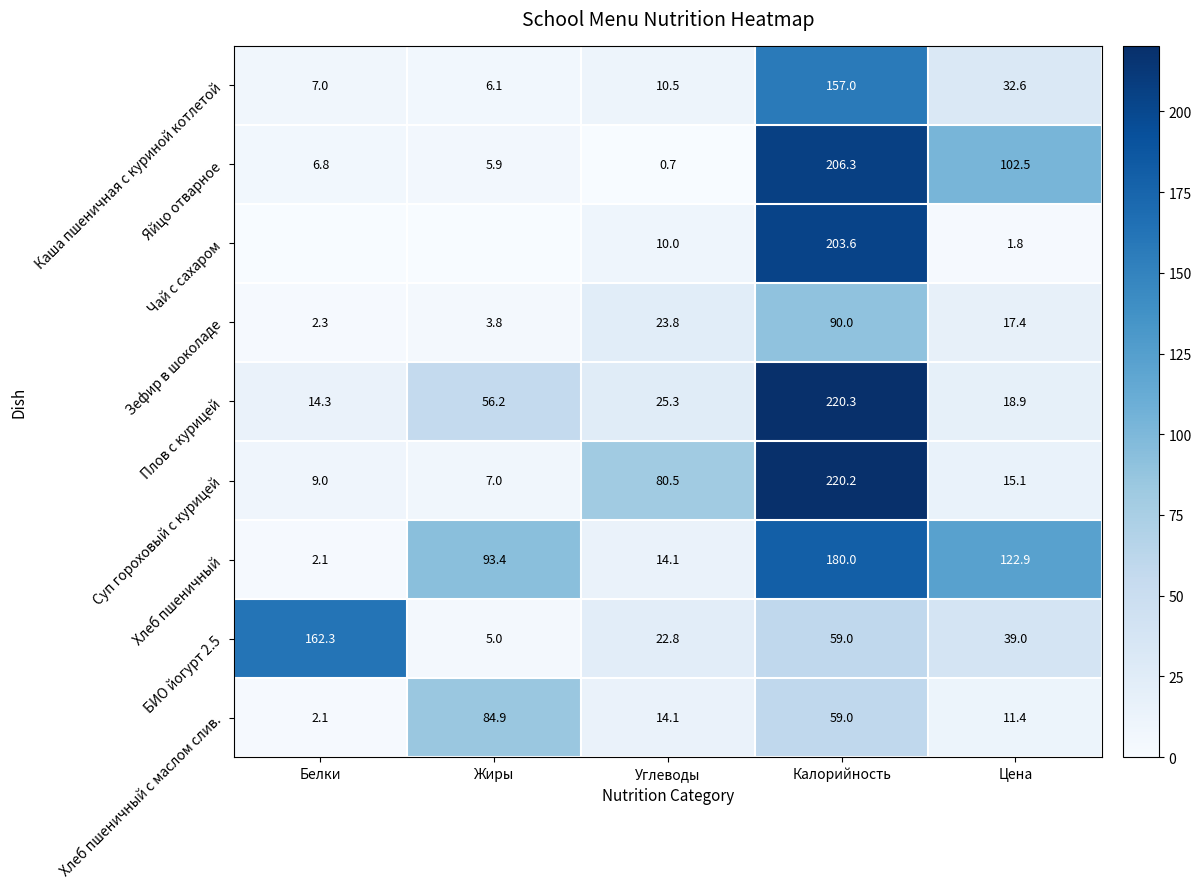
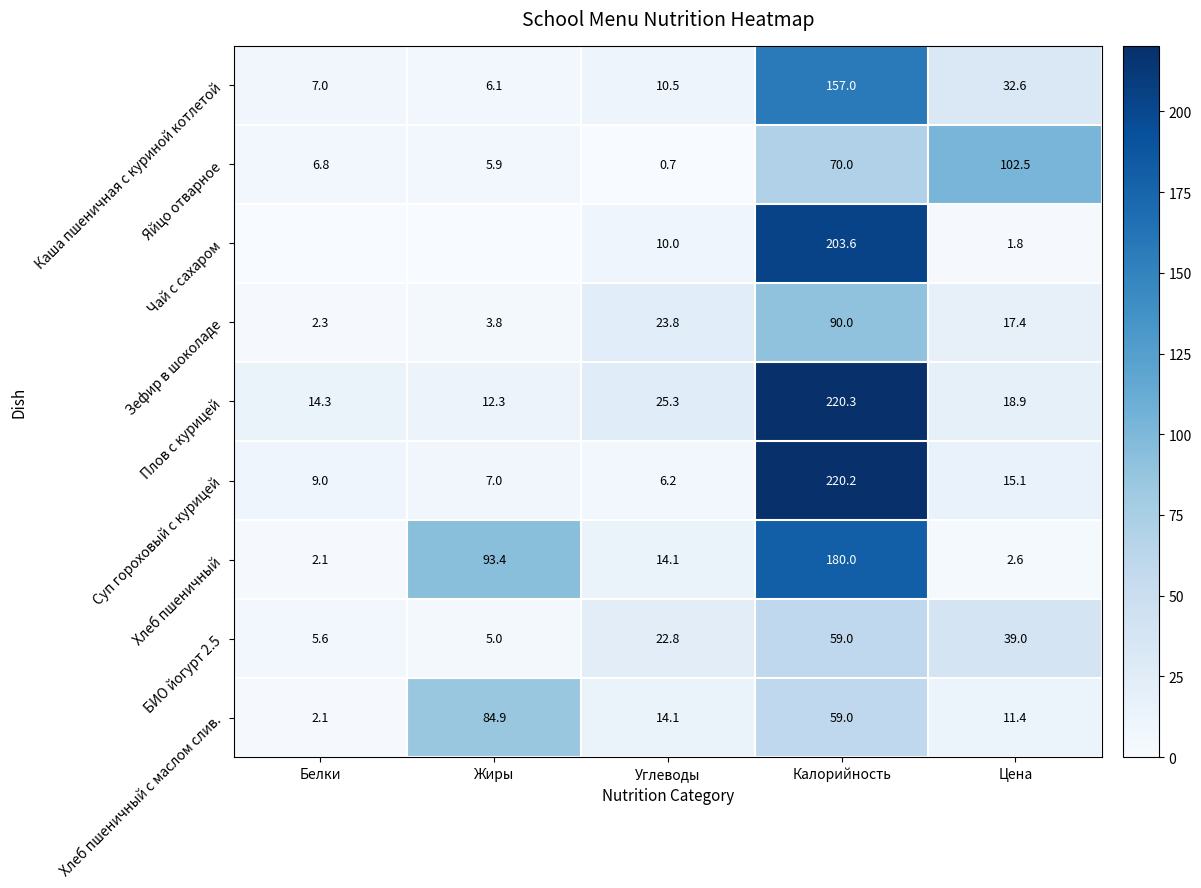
  {
    "Каша пшеничная с куриной котлетой": {
      "Белки": 7.0,
      "Жиры": 6.1,
      "Углеводы": 10.5,
      "Калорийность": 157.0,
      "Цена": 32.6
    },
    "Яйцо отварное": {
      "Белки": 6.8,
      "Жиры": 5.9,
      "Углеводы": 0.7,
-     "Калорийность": 206.3,
+     "Калорийность": 70.0,
      "Цена": 102.5
    },
    "Чай с сахаром": {
      "Углеводы": 10.0,
      "Калорийность": 203.6,
      "Цена": 1.8
    },
    "Зефир в шоколаде": {
      "Белки": 2.3,
      "Жиры": 3.8,
      "Углеводы": 23.8,
      "Калорийность": 90.0,
      "Цена": 17.4
    },
    "Плов с курицей": {
      "Белки": 14.3,
-     "Жиры": 56.2,
+     "Жиры": 12.3,
      "Углеводы": 25.3,
      "Калорийность": 220.3,
      "Цена": 18.9
    },
    "Суп гороховый с курицей": {
      "Белки": 9.0,
      "Жиры": 7.0,
-     "Углеводы": 80.5,
+     "Углеводы": 6.2,
      "Калорийность": 220.2,
      "Цена": 15.1
    },
    "Хлеб пшеничный": {
      "Белки": 2.1,
      "Жиры": 93.4,
      "Углеводы": 14.1,
      "Калорийность": 180.0,
-     "Цена": 122.9
+     "Цена": 2.6
    },
    "БИО йогурт 2.5": {
-     "Белки": 162.3,
+     "Белки": 5.6,
      "Жиры": 5.0,
      "Углеводы": 22.8,
      "Калорийность": 59.0,
      "Цена": 39.0
    },
    "Хлеб пшеничный с маслом слив.": {
      "Белки": 2.1,
      "Жиры": 84.9,
      "Углеводы": 14.1,
      "Калорийность": 59.0,
      "Цена": 11.4
    }
  }
